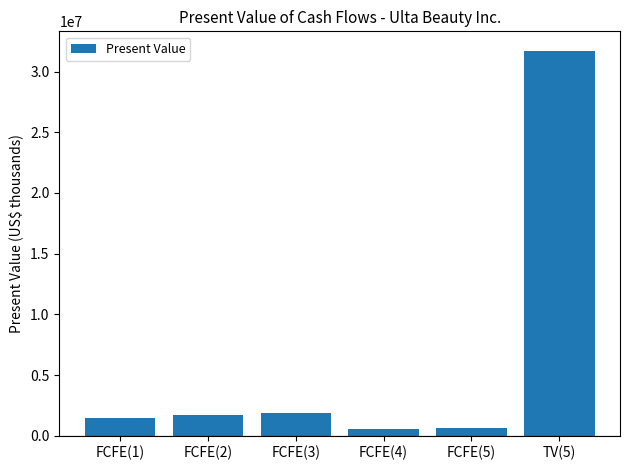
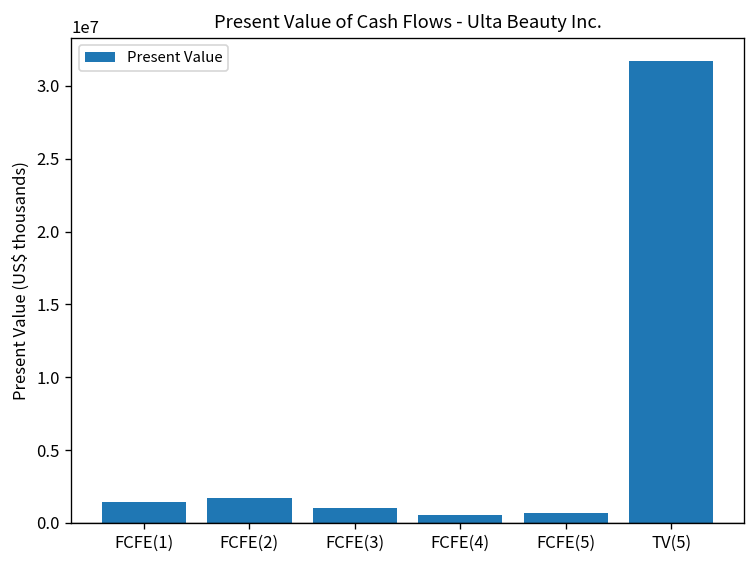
  {
    "FCFE(1)": 1400000,
    "FCFE(2)": 1700000,
-   "FCFE(3)": 1800000,
+   "FCFE(3)": 1000000,
    "FCFE(4)": 500000,
    "FCFE(5)": 700000,
    "TV(5)": 31700000
  }
